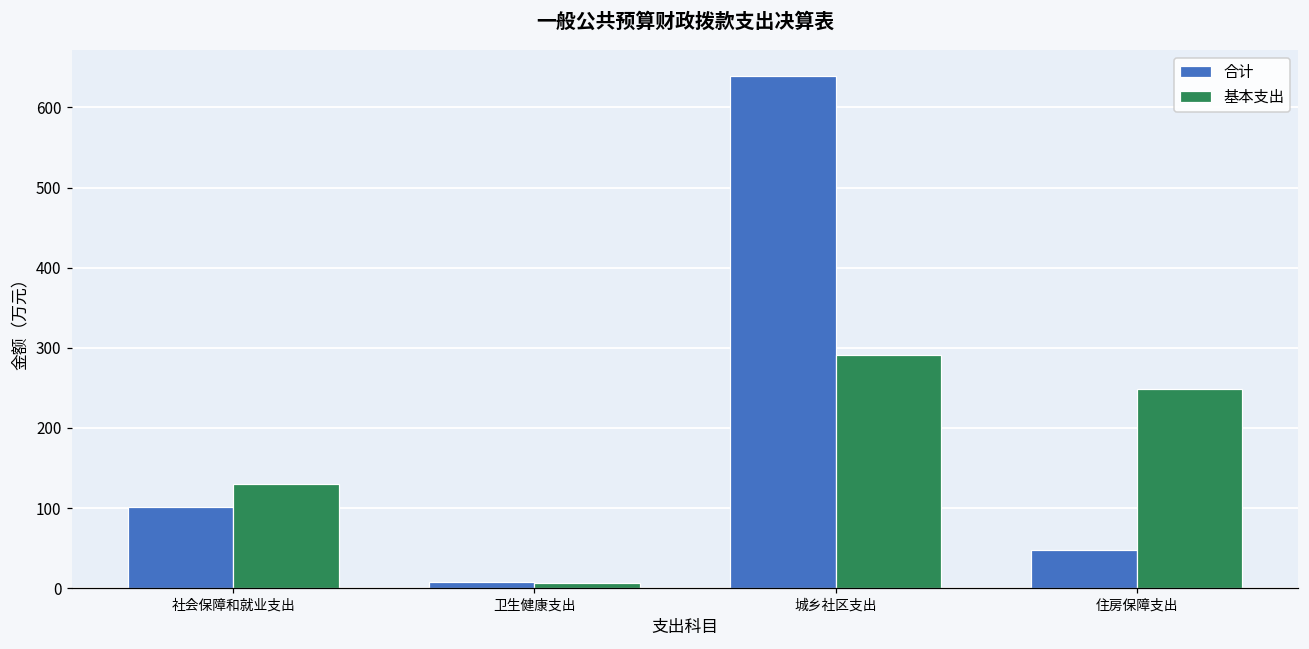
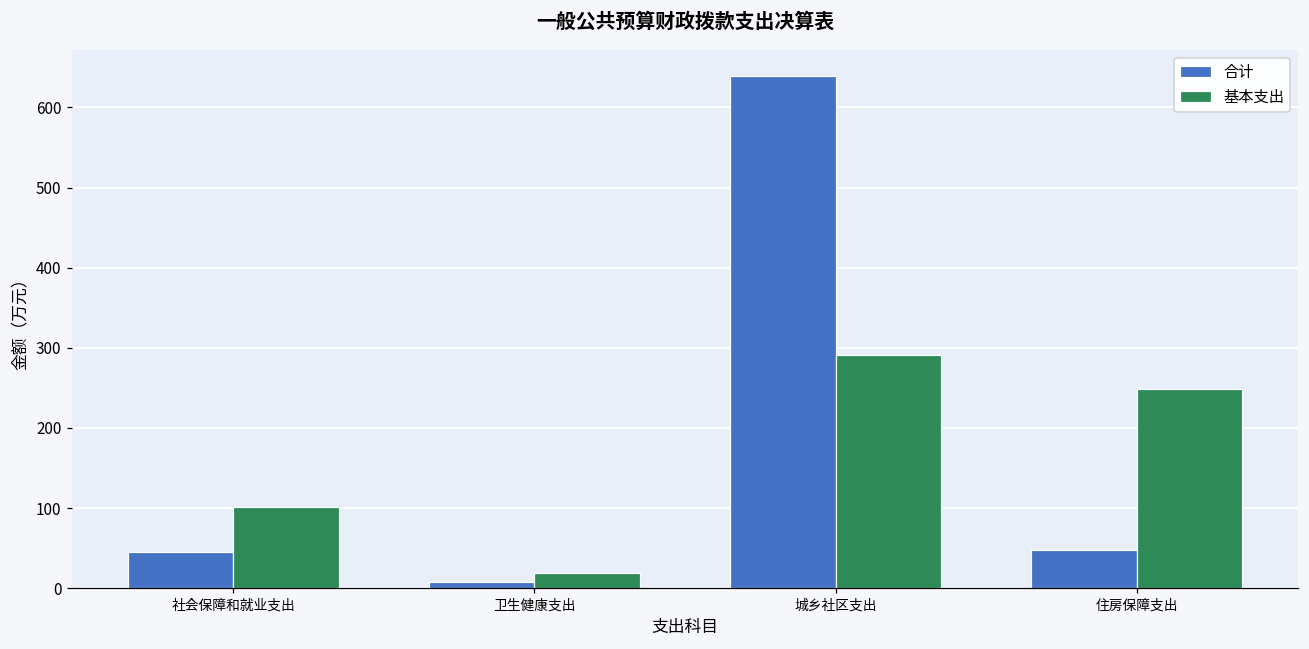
  {
    "合计": {
-     "社会保障和就业支出": 100,
+     "社会保障和就业支出": 50,
      "卫生健康支出": 10,
      "城乡社区支出": 640,
      "住房保障支出": 50
    },
    "基本支出": {
-     "社会保障和就业支出": 130,
-     "卫生健康支出": 10,
+     "社会保障和就业支出": 100,
+     "卫生健康支出": 20,
      "城乡社区支出": 290,
      "住房保障支出": 250
    }
  }
